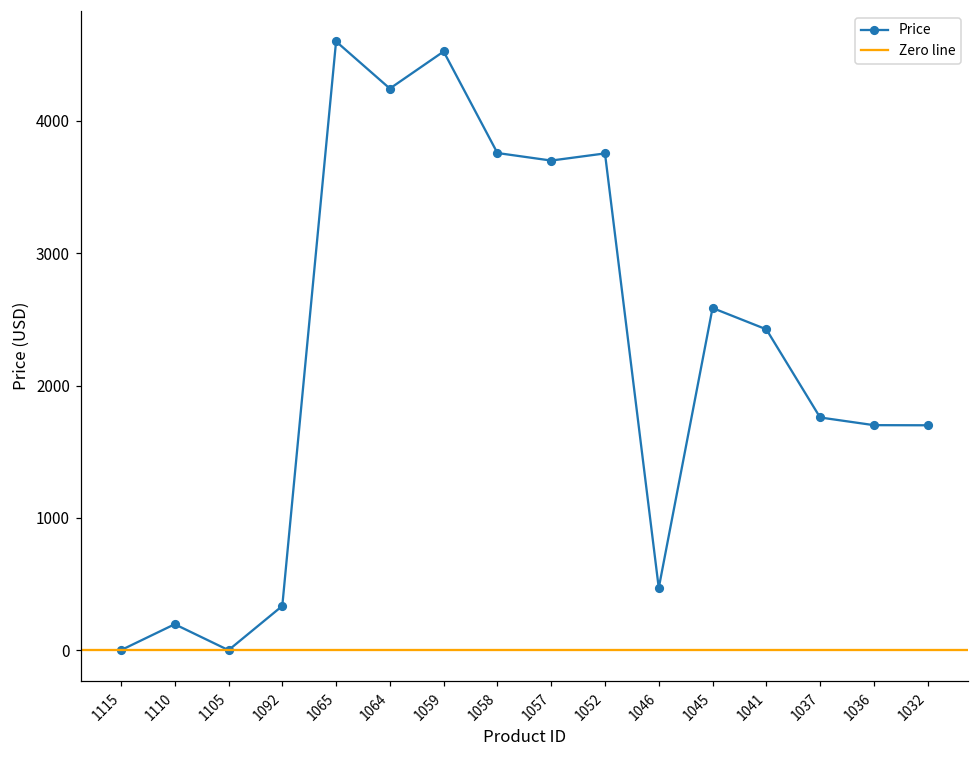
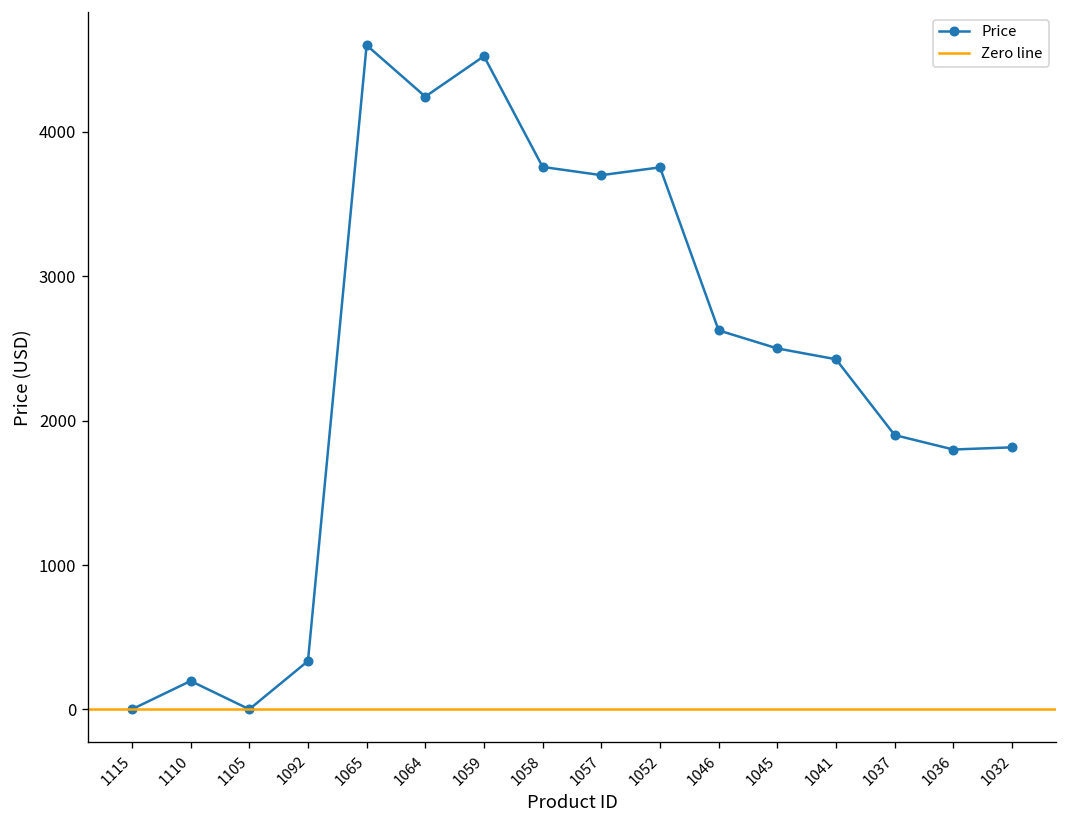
  {
    "1115": 0,
    "1110": 200,
    "1105": 0,
    "1092": 340,
    "1065": 4600,
    "1064": 4240,
    "1059": 4520,
    "1058": 3760,
    "1057": 3700,
    "1052": 3750,
-   "1046": 470,
-   "1045": 2590,
+   "1046": 2630,
+   "1045": 2500,
    "1041": 2430,
-   "1037": 1760,
-   "1036": 1700,
-   "1032": 1700
+   "1037": 1900,
+   "1036": 1800,
+   "1032": 1820
  }
